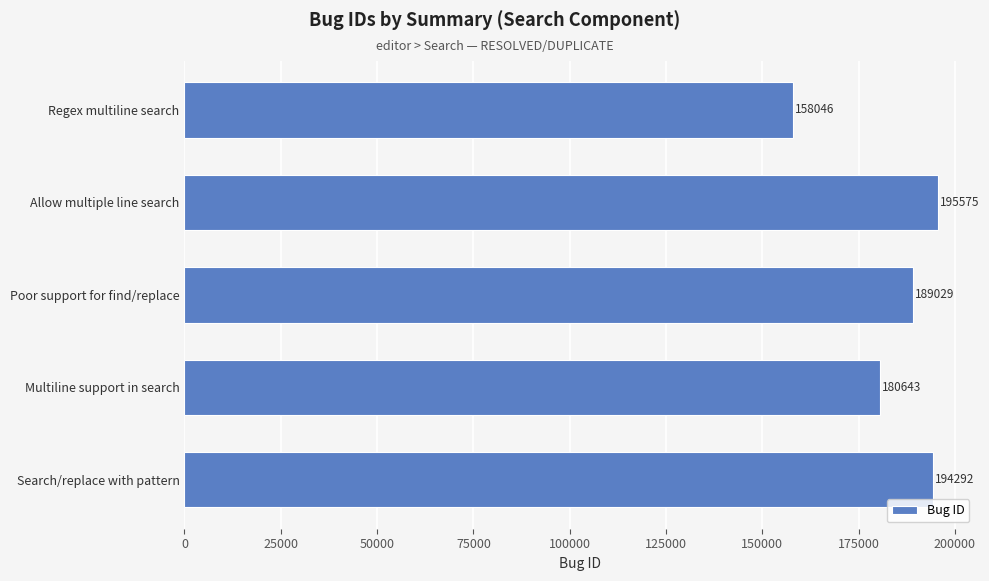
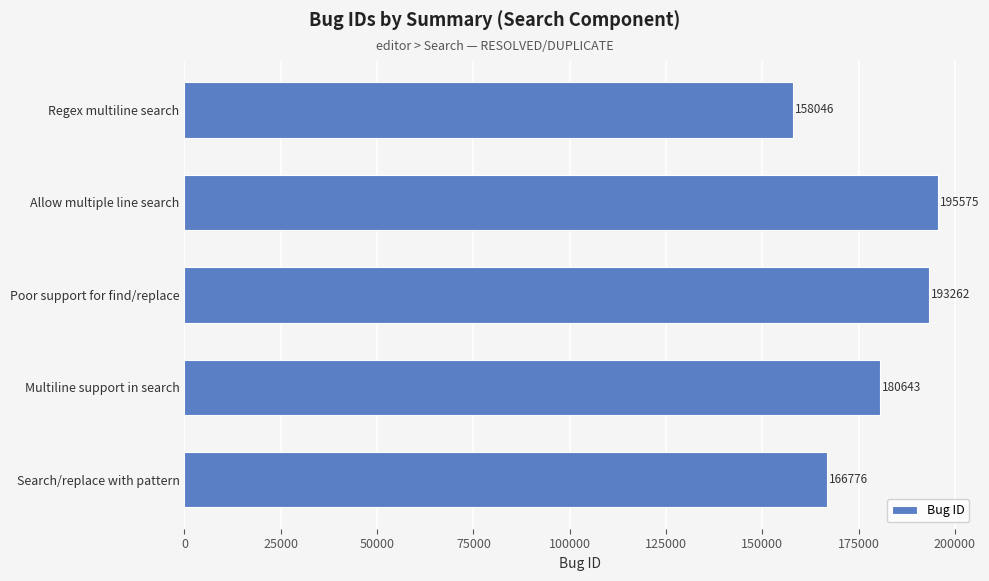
  {
    "Regex multiline search": 158046,
    "Allow multiple line search": 195575,
-   "Poor support for find/replace": 189029,
+   "Poor support for find/replace": 193262,
    "Multiline support in search": 180643,
-   "Search/replace with pattern": 194292
+   "Search/replace with pattern": 166776
  }
